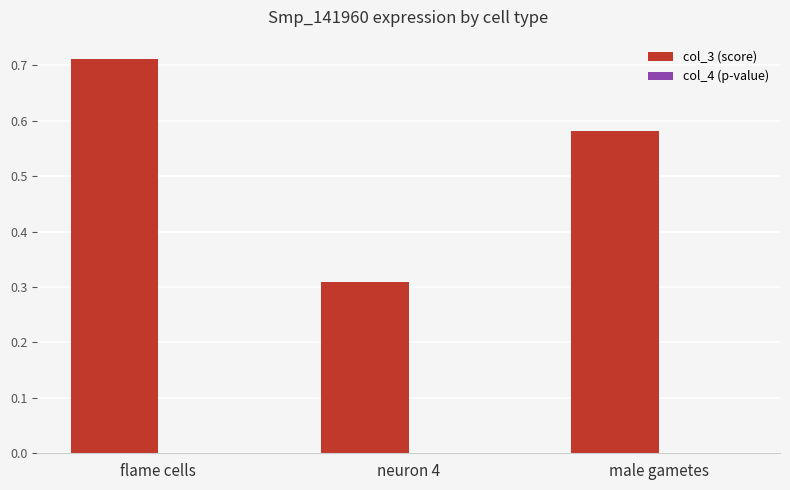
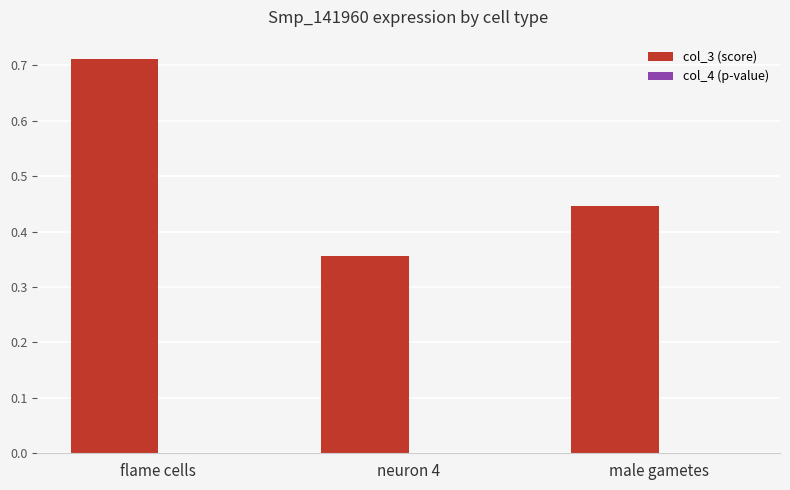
  {
    "col_3 (score)": {
      "flame cells": 0.71,
-     "neuron 4": 0.31,
-     "male gametes": 0.58
+     "neuron 4": 0.36,
+     "male gametes": 0.45
    },
    "col_4 (p-value)": {
      "flame cells": 0.00
    }
  }
